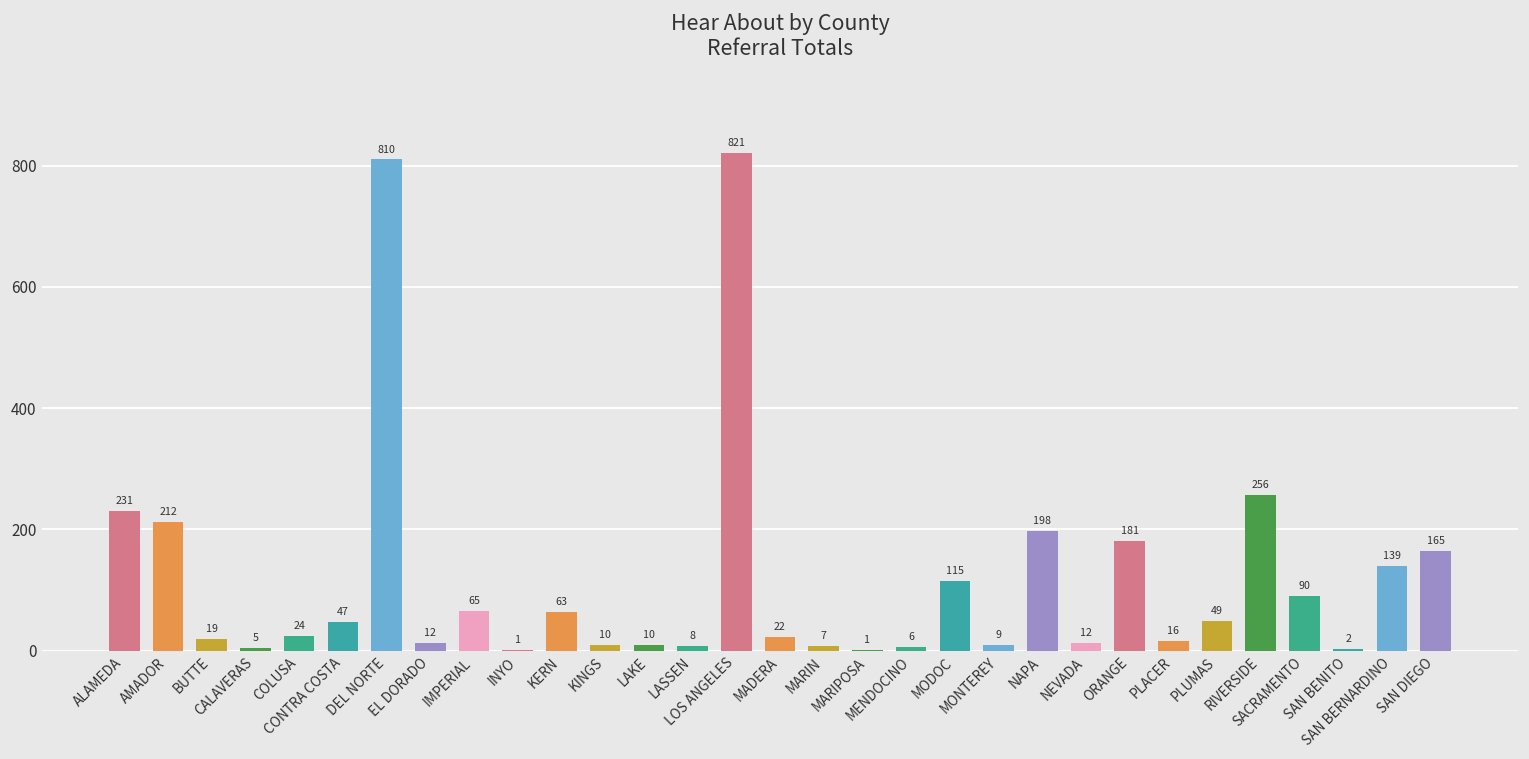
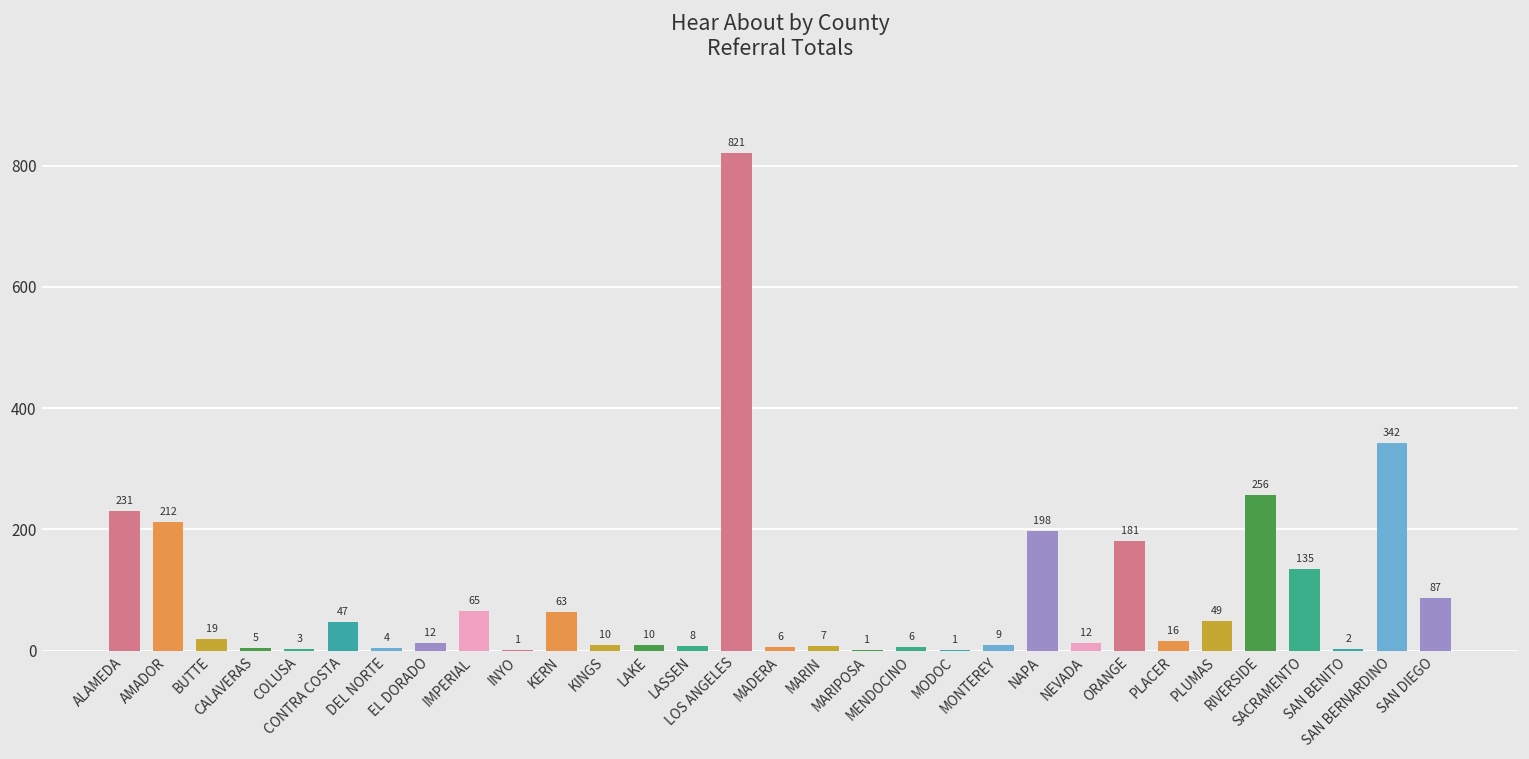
  {
    "ALAMEDA": 231,
    "AMADOR": 212,
    "BUTTE": 19,
    "CALAVERAS": 5,
-   "COLUSA": 24,
+   "COLUSA": 3,
    "CONTRA COSTA": 47,
-   "DEL NORTE": 810,
+   "DEL NORTE": 4,
    "EL DORADO": 12,
    "IMPERIAL": 65,
    "INYO": 1,
    "KERN": 63,
    "KINGS": 10,
    "LAKE": 10,
    "LASSEN": 8,
    "LOS ANGELES": 821,
-   "MADERA": 22,
+   "MADERA": 6,
    "MARIN": 7,
    "MARIPOSA": 1,
    "MENDOCINO": 6,
-   "MODOC": 115,
+   "MODOC": 1,
    "MONTEREY": 9,
    "NAPA": 198,
    "NEVADA": 12,
    "ORANGE": 181,
    "PLACER": 16,
    "PLUMAS": 49,
    "RIVERSIDE": 256,
-   "SACRAMENTO": 90,
+   "SACRAMENTO": 135,
    "SAN BENITO": 2,
-   "SAN BERNARDINO": 139,
-   "SAN DIEGO": 165
+   "SAN BERNARDINO": 342,
+   "SAN DIEGO": 87
  }
